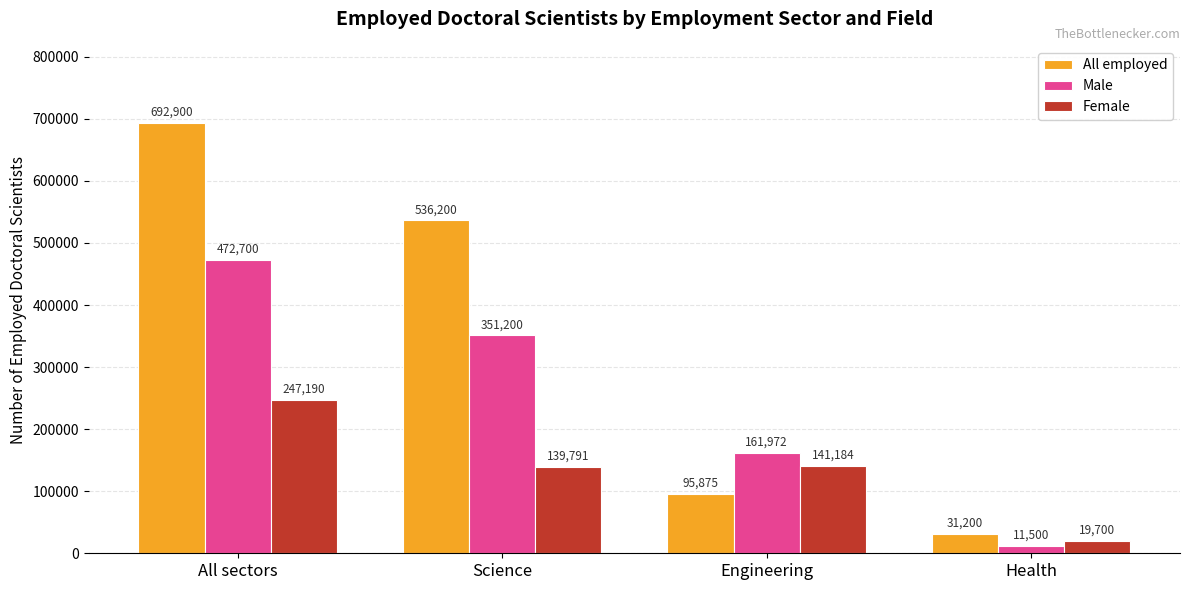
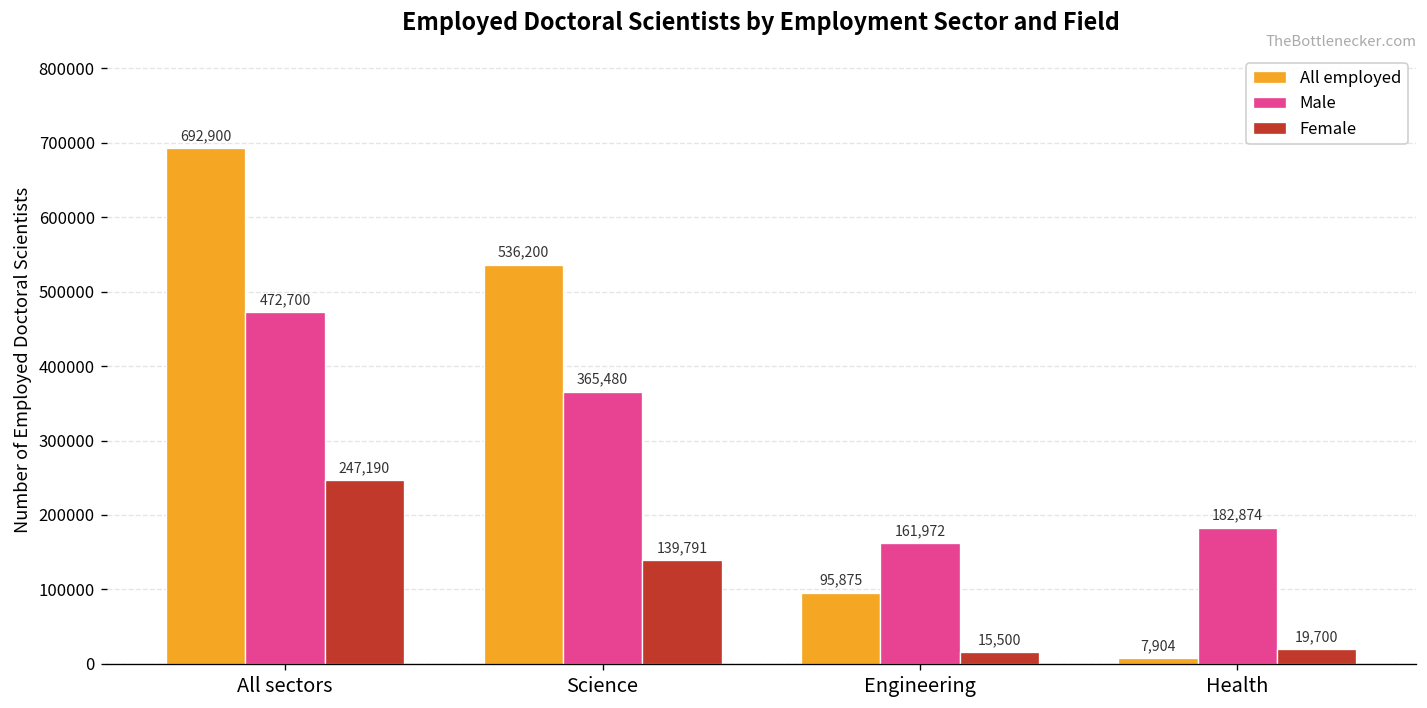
  {
    "All employed": {
      "All sectors": "692,900",
      "Science": "536,200",
      "Engineering": "95,875",
-     "Health": "31,200"
+     "Health": "7,904"
    },
    "Male": {
      "All sectors": "472,700",
-     "Science": "351,200",
+     "Science": "365,480",
      "Engineering": "161,972",
-     "Health": "11,500"
+     "Health": "182,874"
    },
    "Female": {
      "All sectors": "247,190",
      "Science": "139,791",
-     "Engineering": "141,184",
+     "Engineering": "15,500",
      "Health": "19,700"
    }
  }
